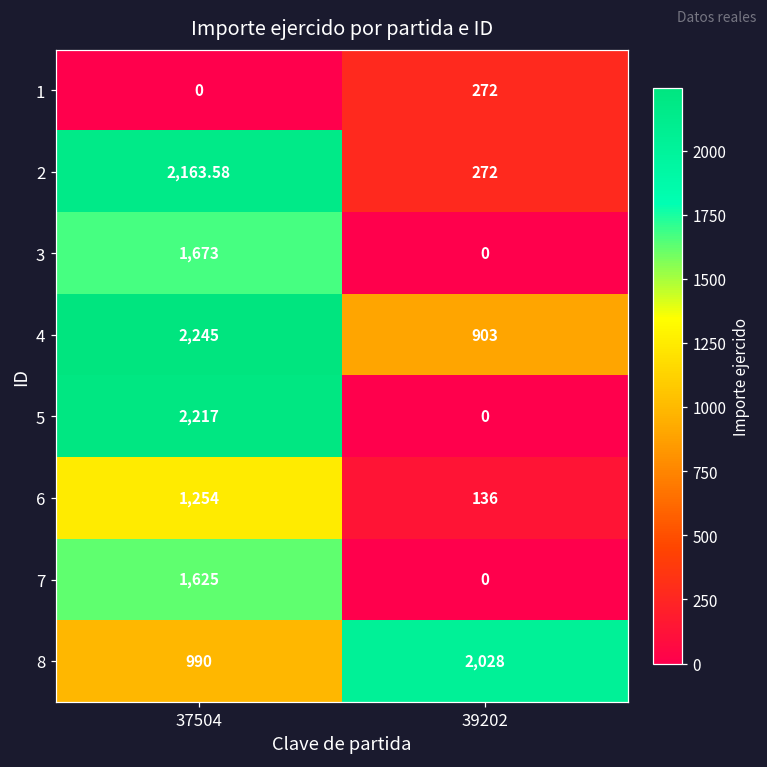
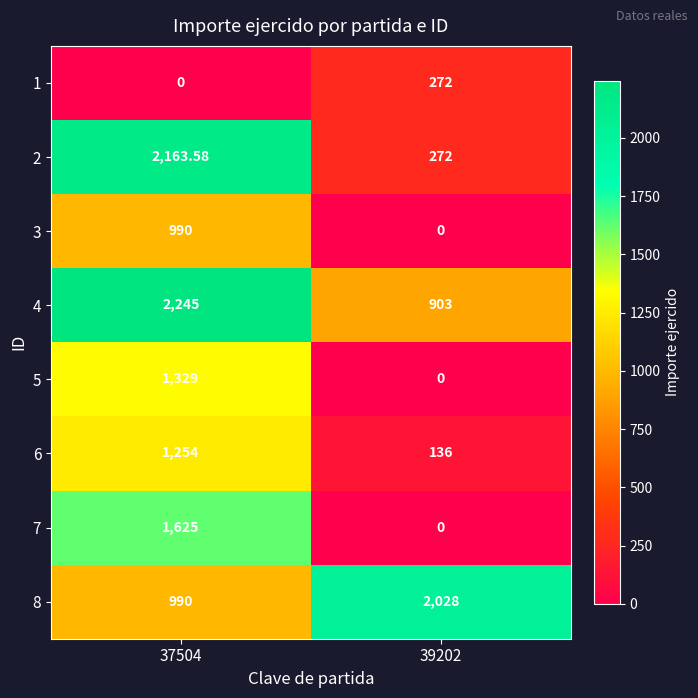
  {
    "1": {
      "37504": "0",
      "39202": "272"
    },
    "2": {
      "37504": "2,163.58",
      "39202": "272"
    },
    "3": {
-     "37504": "1,673",
+     "37504": "990",
      "39202": "0"
    },
    "4": {
      "37504": "2,245",
      "39202": "903"
    },
    "5": {
-     "37504": "2,217",
+     "37504": "1,329",
      "39202": "0"
    },
    "6": {
      "37504": "1,254",
      "39202": "136"
    },
    "7": {
      "37504": "1,625",
      "39202": "0"
    },
    "8": {
      "37504": "990",
      "39202": "2,028"
    }
  }
